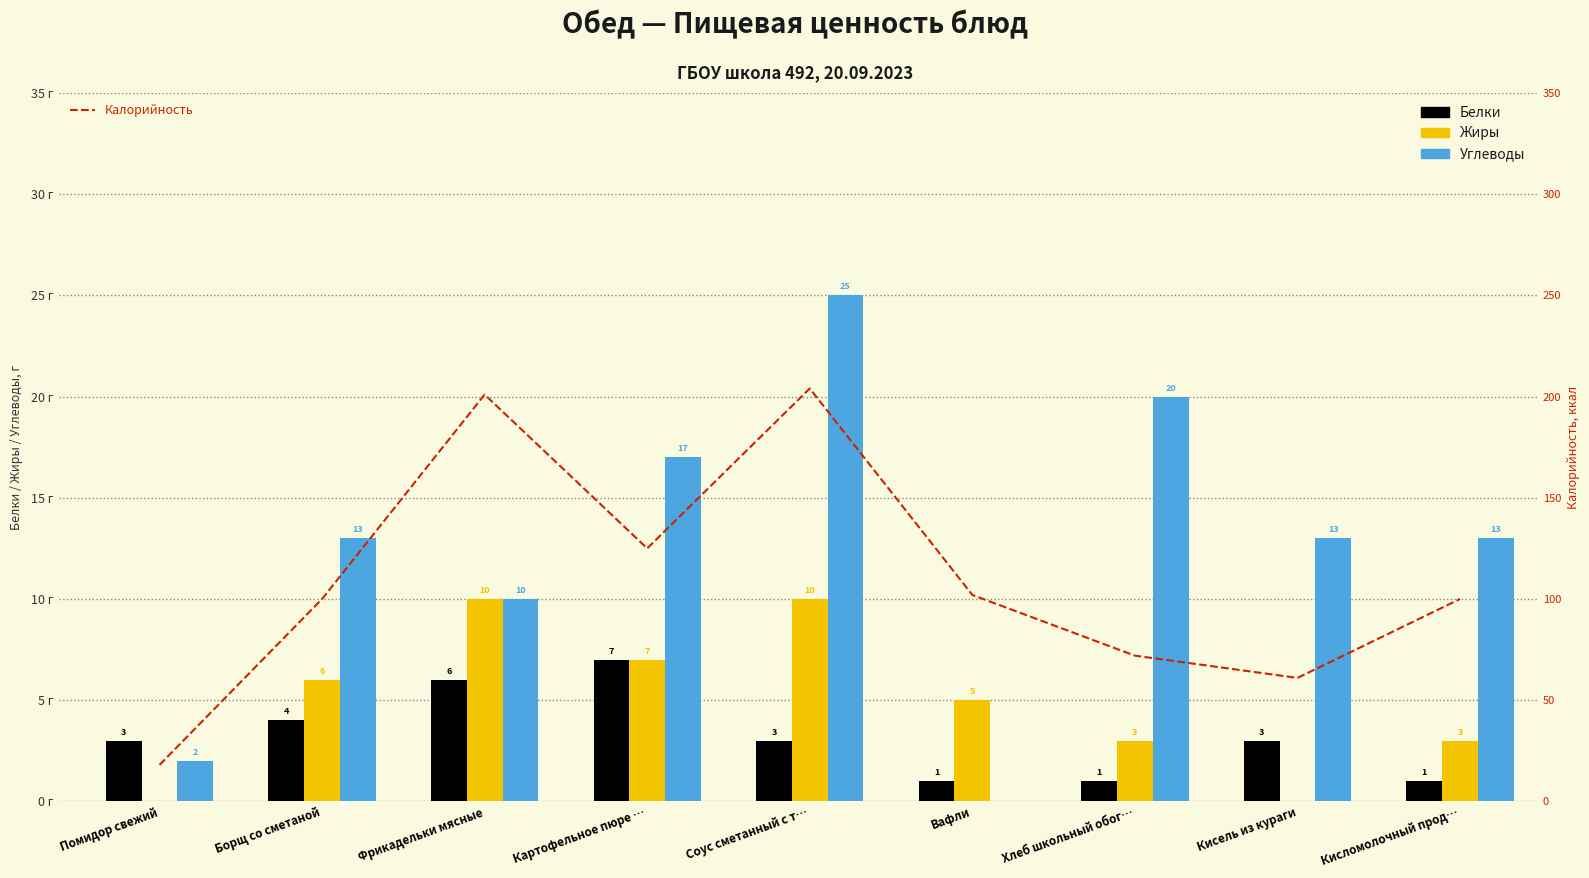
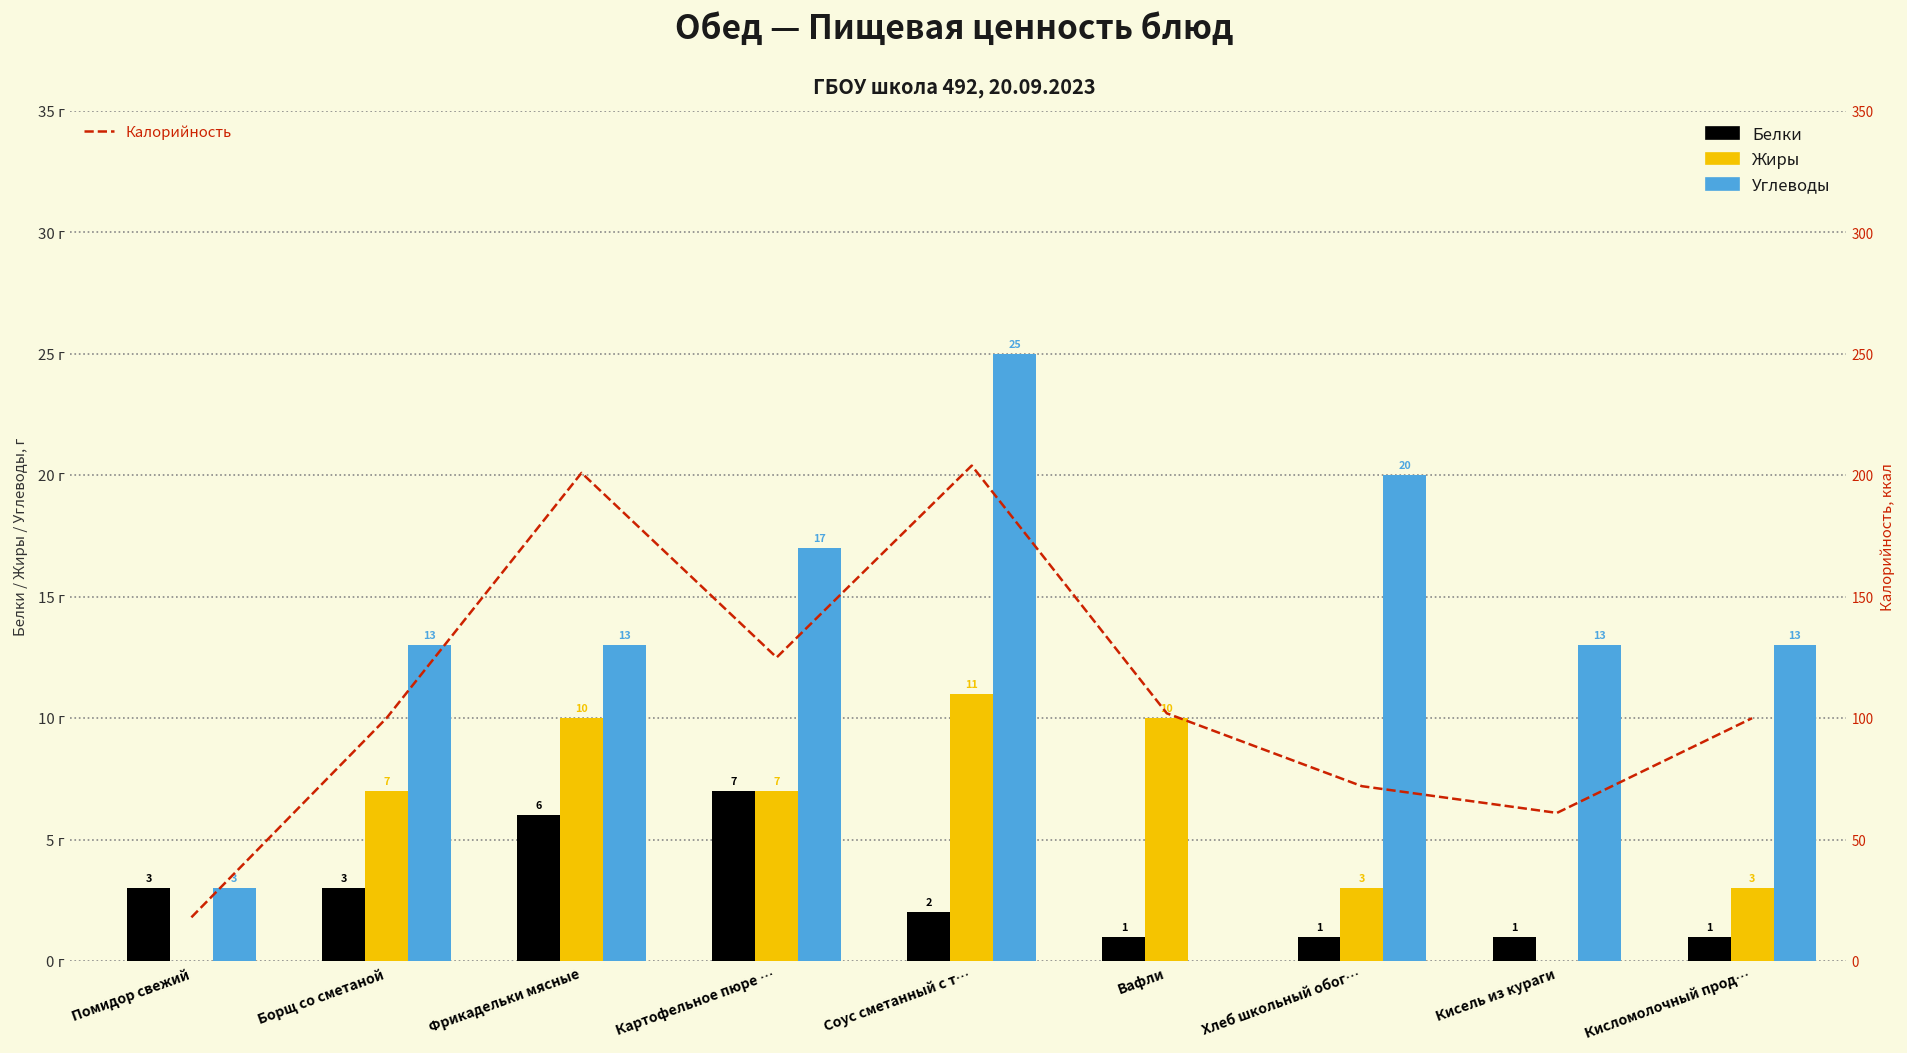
  {
    "Белки": {
      "Помидор свежий": 3,
-     "Борщ со сметаной": 4,
+     "Борщ со сметаной": 3,
      "Фрикадельки мясные": 6,
      "Картофельное пюре …": 7,
-     "Соус сметанный с т…": 3,
+     "Соус сметанный с т…": 2,
      "Вафли": 1,
      "Хлеб школьный обог…": 1,
-     "Кисель из кураги": 3,
+     "Кисель из кураги": 1,
      "Кисломолочный прод…": 1
    },
    "Жиры": {
-     "Борщ со сметаной": 6,
+     "Борщ со сметаной": 7,
      "Фрикадельки мясные": 10,
      "Картофельное пюре …": 7,
-     "Соус сметанный с т…": 10,
-     "Вафли": 5,
+     "Соус сметанный с т…": 11,
+     "Вафли": 10,
      "Хлеб школьный обог…": 3,
      "Кисломолочный прод…": 3
    },
    "Углеводы": {
-     "Помидор свежий": 2,
+     "Помидор свежий": 3,
      "Борщ со сметаной": 13,
-     "Фрикадельки мясные": 10,
+     "Фрикадельки мясные": 13,
      "Картофельное пюре …": 17,
      "Соус сметанный с т…": 25,
      "Хлеб школьный обог…": 20,
      "Кисель из кураги": 13,
      "Кисломолочный прод…": 13
    }
  }
